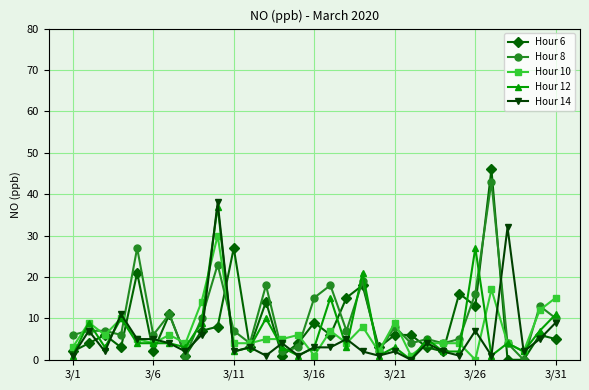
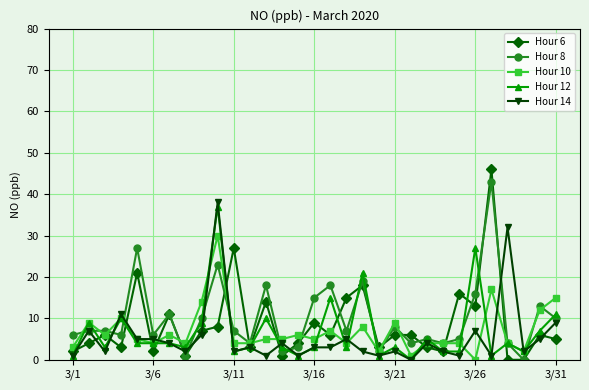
  {
    "Hour 10": {
      "3/1": 3,
      "3/11": 4,
-     "3/16": 1,
+     "3/16": 5,
      "3/21": 9,
      "3/26": 0,
      "3/31": 15
    }
  }
